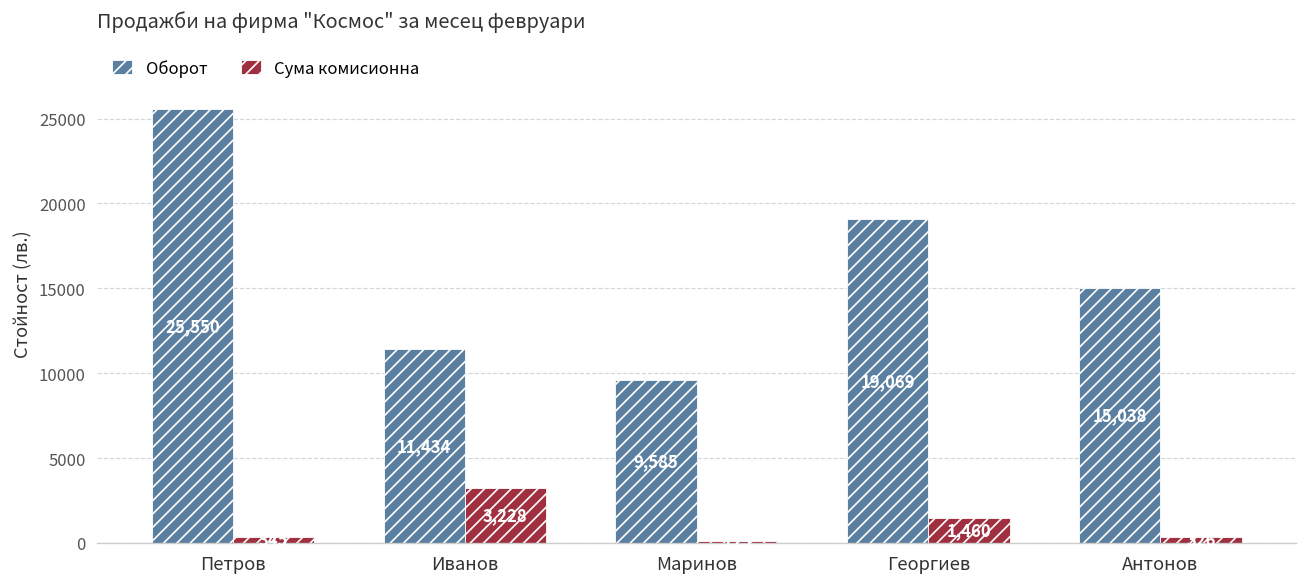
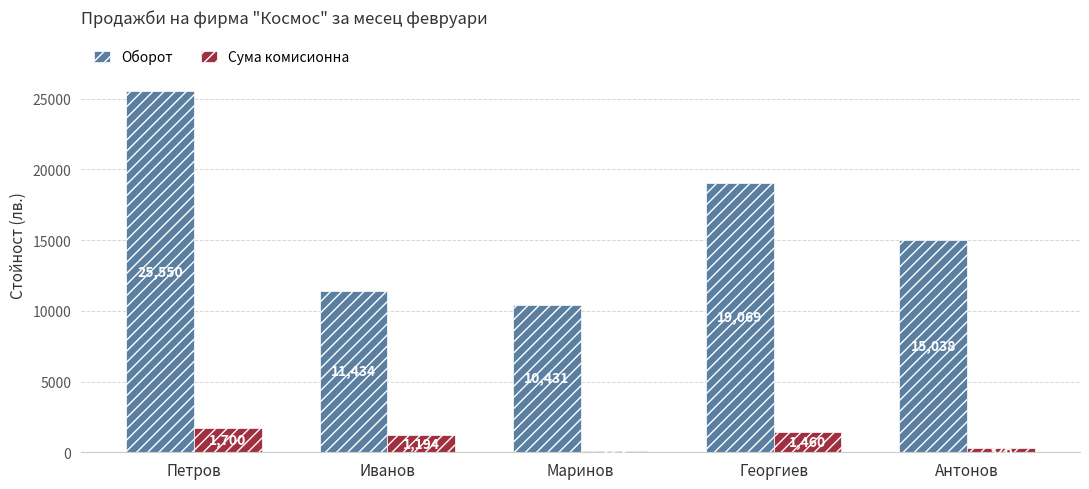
  {
    "Оборот": {
      "Петров": "25,550",
      "Иванов": "11,434",
-     "Маринов": "9,585",
+     "Маринов": "10,431",
      "Георгиев": "19,069",
      "Антонов": "15,038"
    },
    "Сума комисионна": {
-     "Петров": "300",
-     "Иванов": "3,228",
+     "Петров": "1700",
+     "Иванов": "1,194",
      "Георгиев": "1,460"
    }
  }
